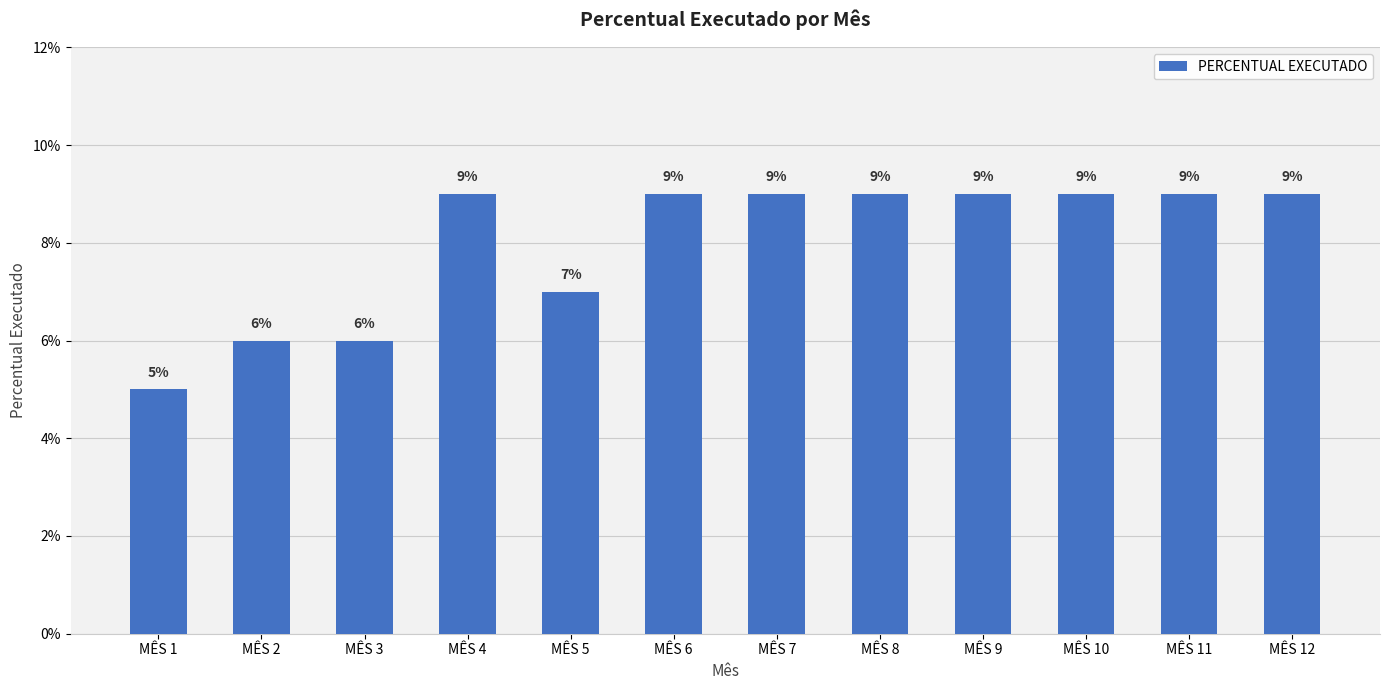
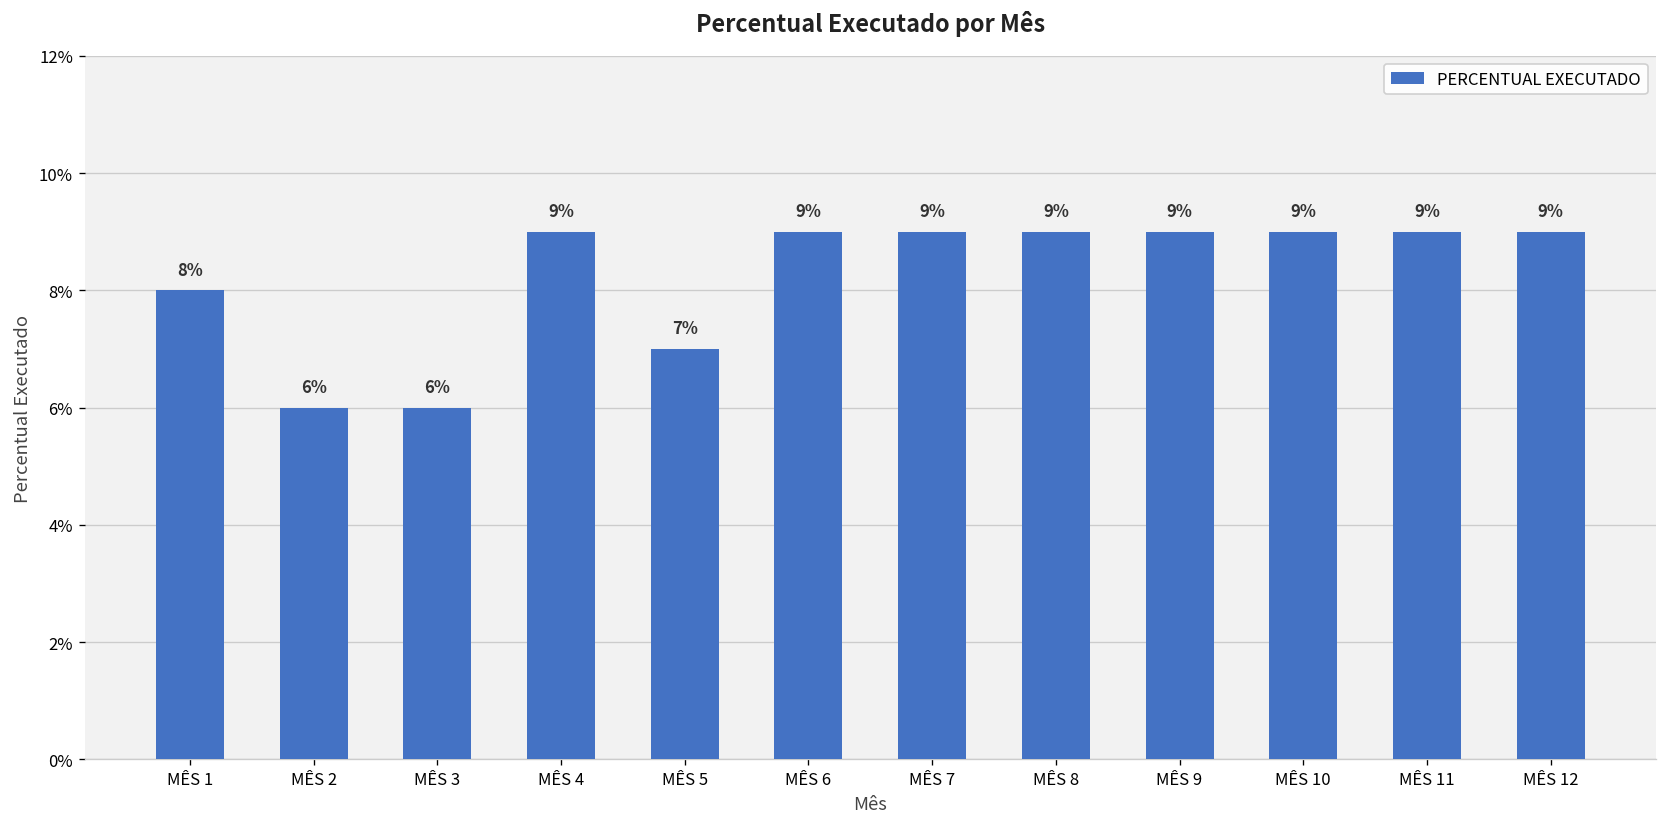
  {
-   "MÊS 1": "5%",
+   "MÊS 1": "8%",
    "MÊS 2": "6%",
    "MÊS 3": "6%",
    "MÊS 4": "9%",
    "MÊS 5": "7%",
    "MÊS 6": "9%",
    "MÊS 7": "9%",
    "MÊS 8": "9%",
    "MÊS 9": "9%",
    "MÊS 10": "9%",
    "MÊS 11": "9%",
    "MÊS 12": "9%"
  }
